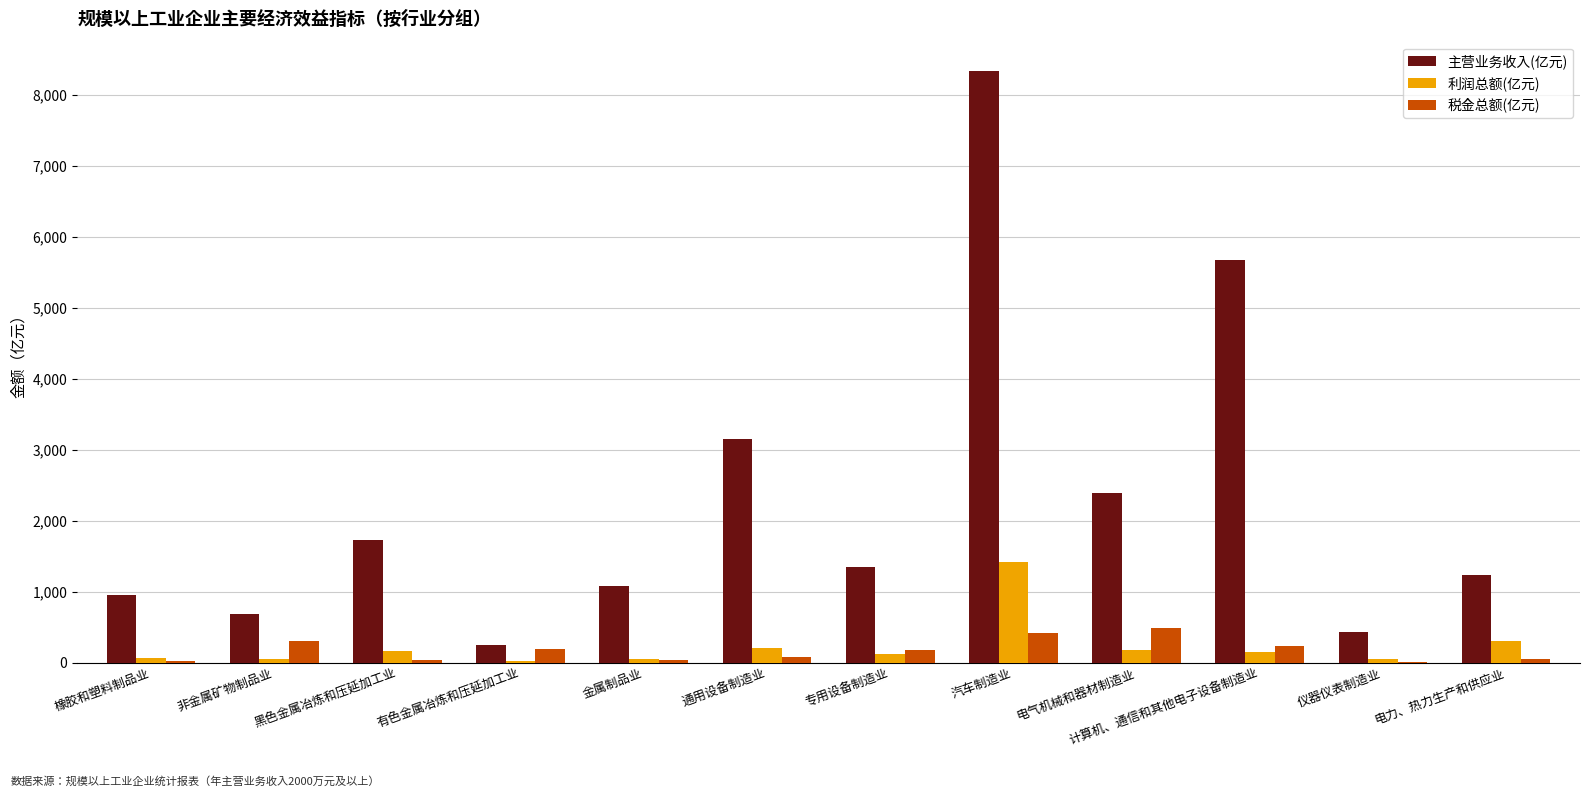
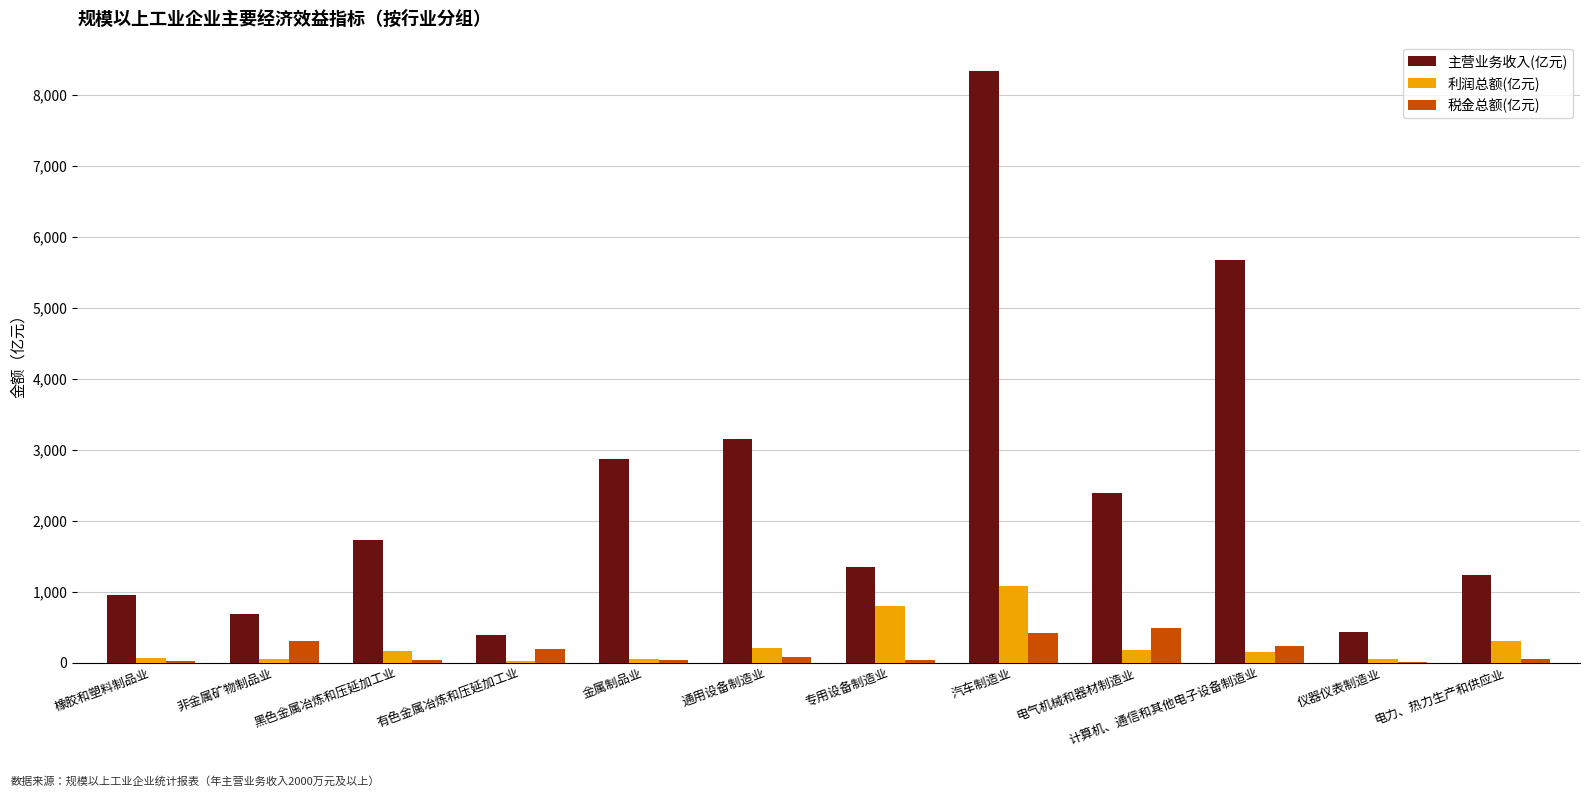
  {
    "主营业务收入(亿元)": {
      "橡胶和塑料制品业": "1,000",
      "非金属矿物制品业": "700",
      "黑色金属冶炼和压延加工业": "1,700",
-     "有色金属冶炼和压延加工业": "200",
-     "金属制品业": "1,100",
+     "有色金属冶炼和压延加工业": "400",
+     "金属制品业": "2,900",
      "通用设备制造业": "3,200",
      "专用设备制造业": "1,300",
      "汽车制造业": "8,300",
      "电气机械和器材制造业": "2,400",
      "计算机、通信和其他电子设备制造业": "5,700",
      "仪器仪表制造业": "400",
      "电力、热力生产和供应业": "1,200"
    },
    "利润总额(亿元)": {
      "橡胶和塑料制品业": "100",
      "非金属矿物制品业": "100",
      "黑色金属冶炼和压延加工业": "200",
      "金属制品业": "100",
      "通用设备制造业": "200",
-     "专用设备制造业": "100",
-     "汽车制造业": "1,400",
+     "专用设备制造业": "800",
+     "汽车制造业": "1,100",
      "电气机械和器材制造业": "200",
      "计算机、通信和其他电子设备制造业": "200",
      "仪器仪表制造业": "100",
      "电力、热力生产和供应业": "300"
    },
    "税金总额(亿元)": {
      "非金属矿物制品业": "300",
      "有色金属冶炼和压延加工业": "200",
      "通用设备制造业": "100",
-     "专用设备制造业": "200",
+     "专用设备制造业": "0",
      "汽车制造业": "400",
      "电气机械和器材制造业": "500",
      "计算机、通信和其他电子设备制造业": "200",
      "电力、热力生产和供应业": "100"
    }
  }
